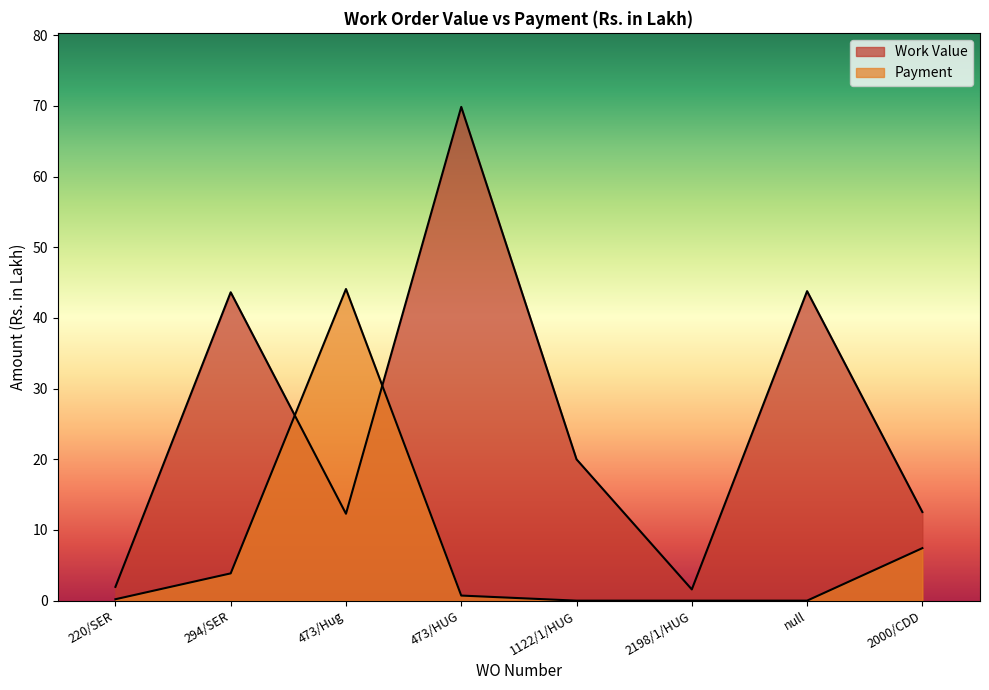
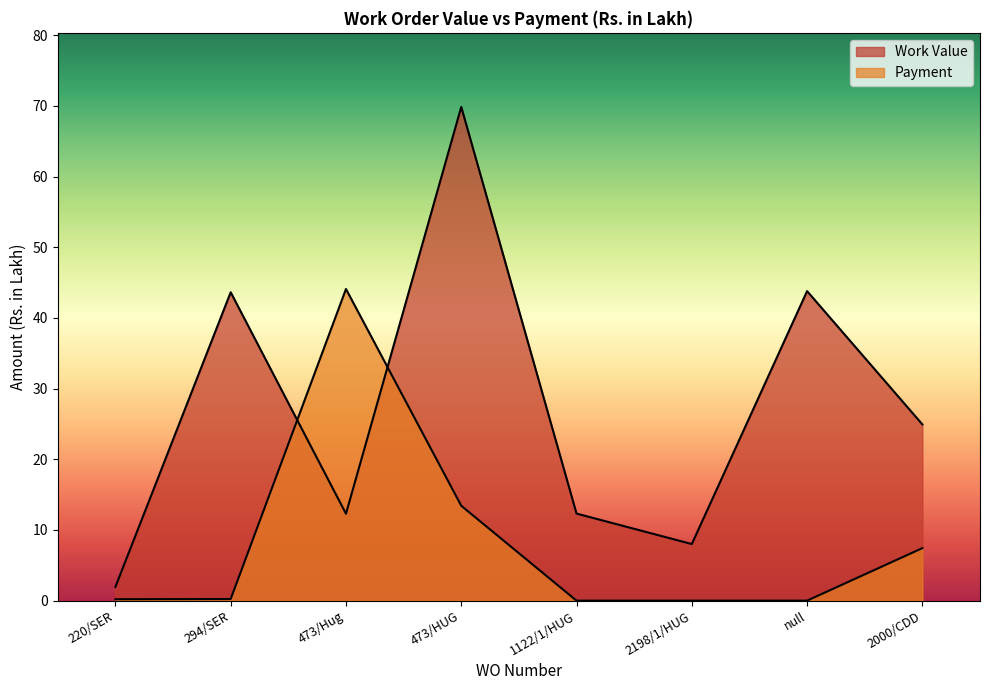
  {
    "Work Value": {
      "220/SER": 2,
      "294/SER": 44,
      "473/Hug": 12,
      "473/HUG": 70,
-     "1122/1/HUG": 20,
-     "2198/1/HUG": 2,
+     "1122/1/HUG": 12,
+     "2198/1/HUG": 8,
      "null": 44,
-     "2000/CDD": 13
+     "2000/CDD": 25
    },
    "Payment": {
      "220/SER": 0,
-     "294/SER": 4,
+     "294/SER": 0,
      "473/Hug": 44,
-     "473/HUG": 1,
+     "473/HUG": 13,
      "1122/1/HUG": 0,
      "2198/1/HUG": 0,
      "null": 0,
      "2000/CDD": 7
    }
  }
